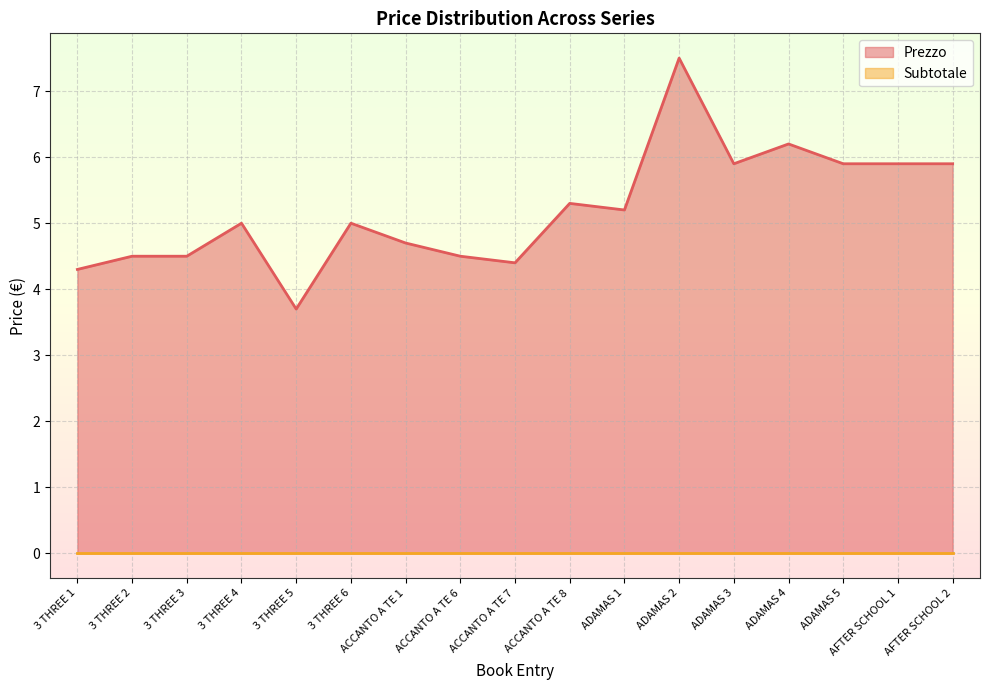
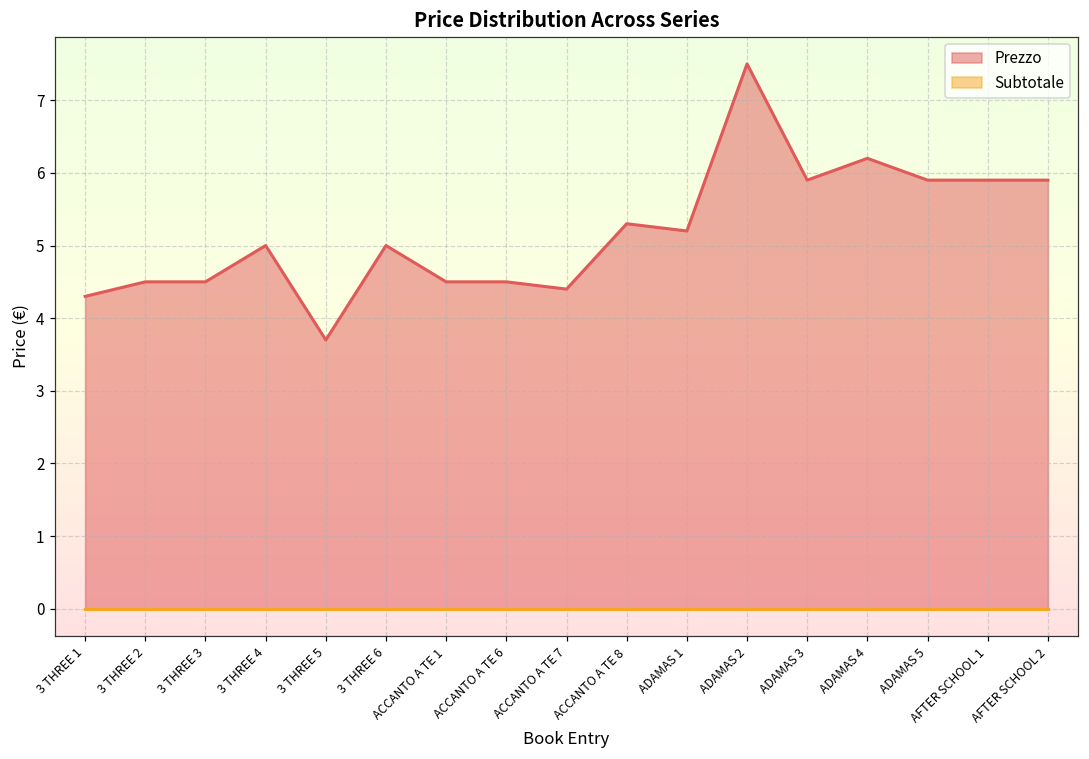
  {
    "Prezzo": {
      "3 THREE 1": 4.3,
      "3 THREE 2": 4.5,
      "3 THREE 3": 4.5,
      "3 THREE 4": 5.0,
      "3 THREE 5": 3.7,
      "3 THREE 6": 5.0,
-     "ACCANTO A TE 1": 4.7,
+     "ACCANTO A TE 1": 4.5,
      "ACCANTO A TE 6": 4.5,
      "ACCANTO A TE 7": 4.4,
      "ACCANTO A TE 8": 5.3,
      "ADAMAS 1": 5.2,
      "ADAMAS 2": 7.5,
      "ADAMAS 3": 5.9,
      "ADAMAS 4": 6.2,
      "ADAMAS 5": 5.9,
      "AFTER SCHOOL 1": 5.9,
      "AFTER SCHOOL 2": 5.9
    },
    "Subtotale": {
      "3 THREE 1": 0.0,
      "3 THREE 2": 0.0,
      "3 THREE 3": 0.0,
      "3 THREE 4": 0.0,
      "3 THREE 5": 0.0,
      "3 THREE 6": 0.0,
      "ACCANTO A TE 1": 0.0,
      "ACCANTO A TE 6": 0.0,
      "ACCANTO A TE 7": 0.0,
      "ACCANTO A TE 8": 0.0,
      "ADAMAS 1": 0.0,
      "ADAMAS 2": 0.0,
      "ADAMAS 3": 0.0,
      "ADAMAS 4": 0.0,
      "ADAMAS 5": 0.0,
      "AFTER SCHOOL 1": 0.0,
      "AFTER SCHOOL 2": 0.0
    }
  }
